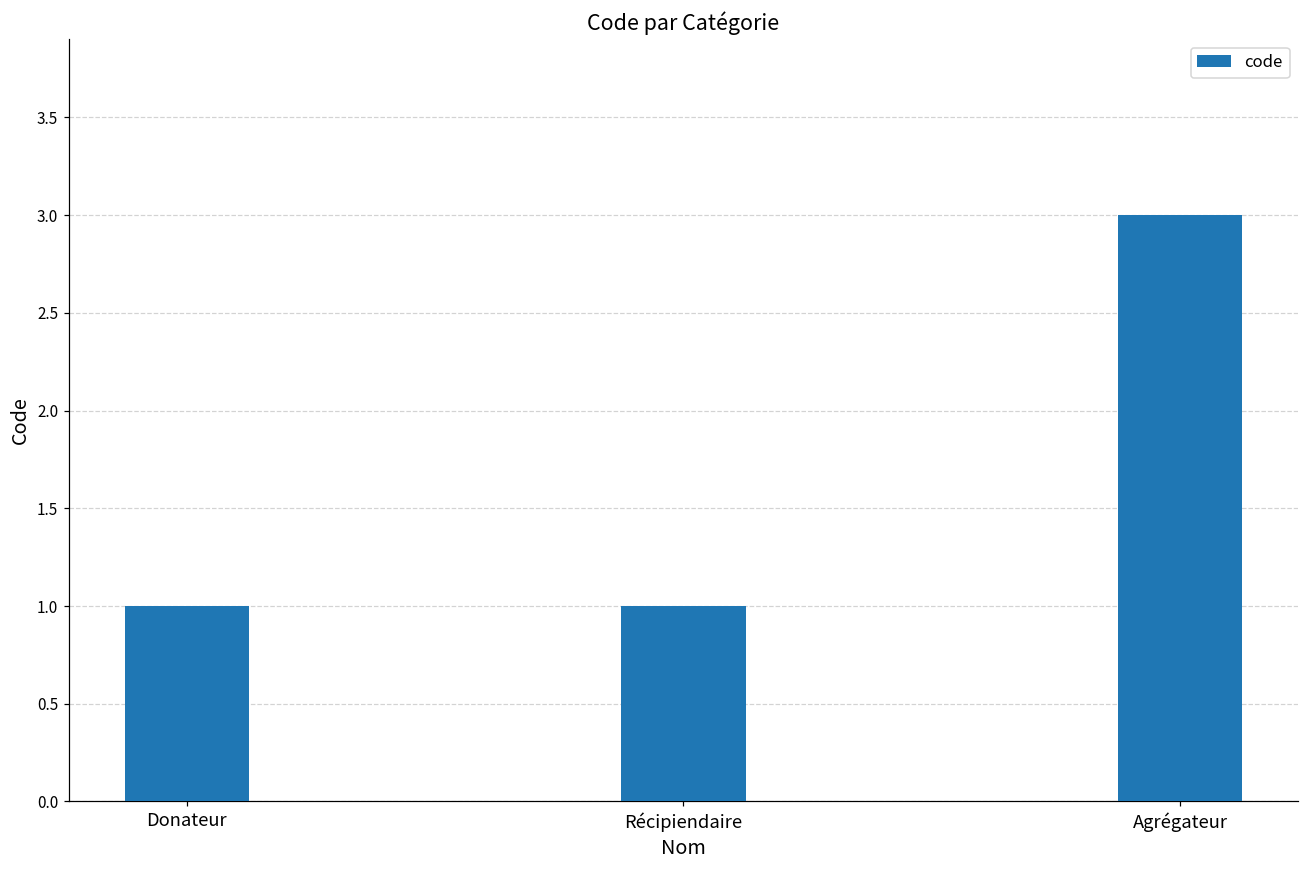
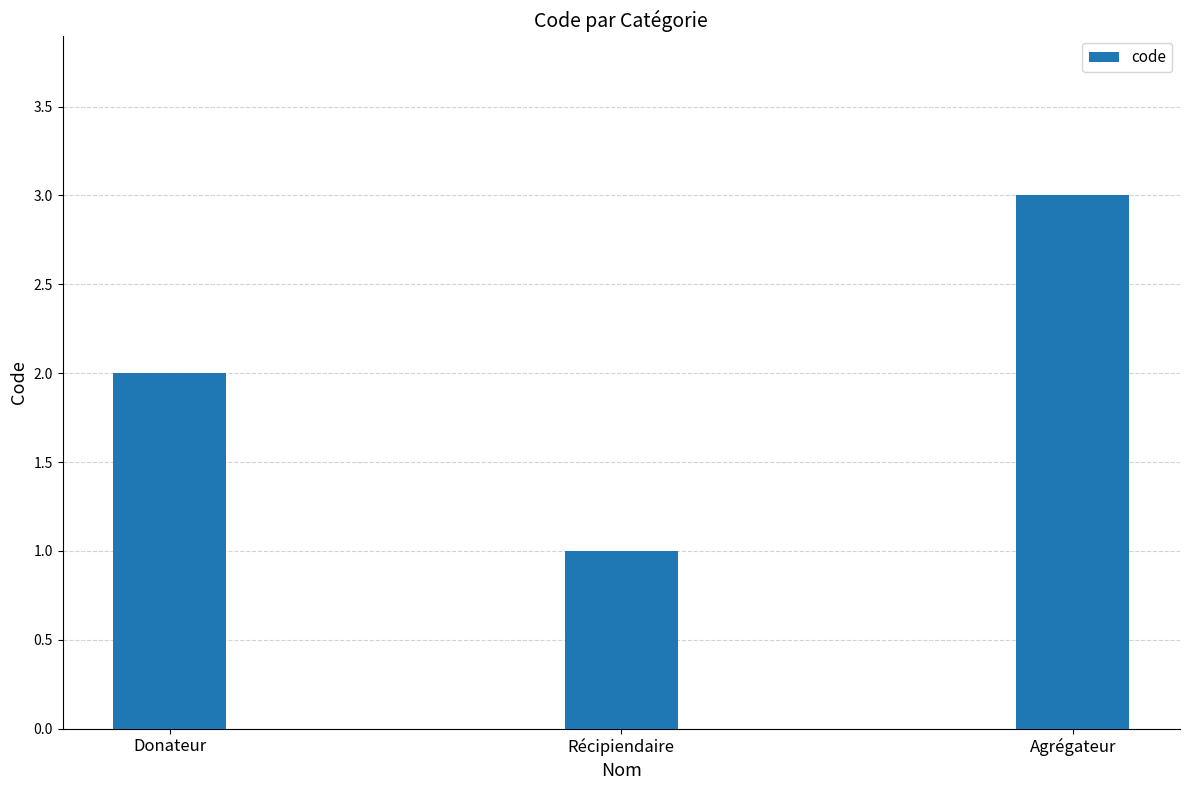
  {
-   "Donateur": 1,
+   "Donateur": 2,
    "Récipiendaire": 1,
    "Agrégateur": 3
  }
